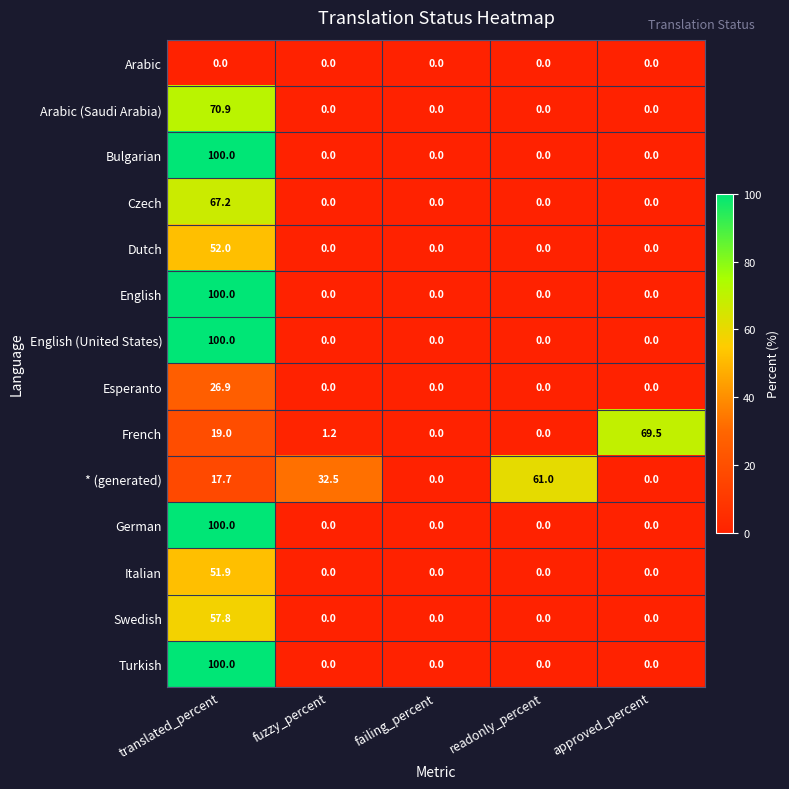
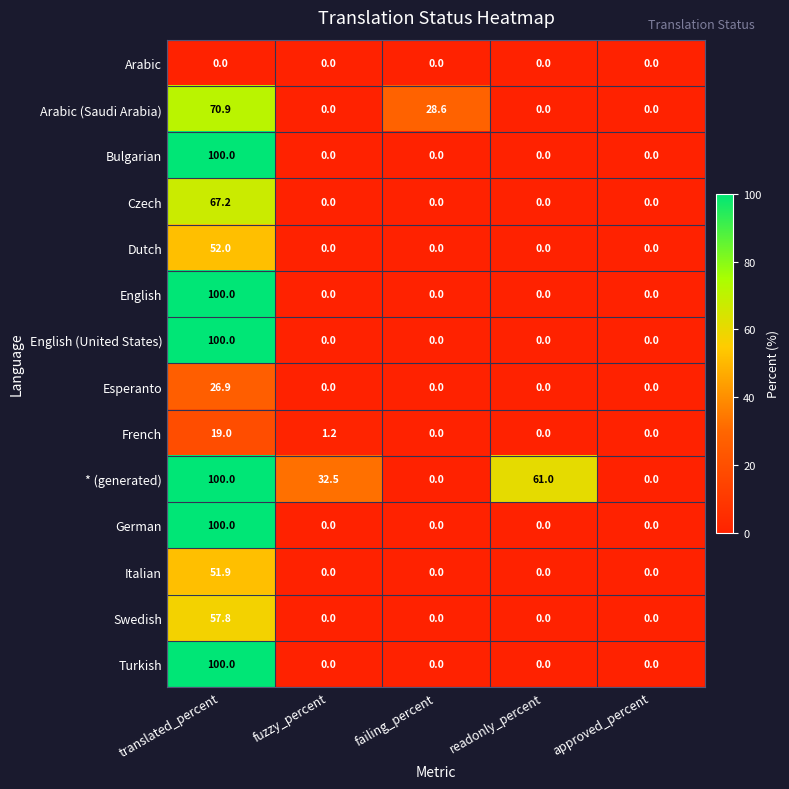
  {
    "Arabic": {
      "translated_percent": 0.0,
      "fuzzy_percent": 0.0,
      "failing_percent": 0.0,
      "readonly_percent": 0.0,
      "approved_percent": 0.0
    },
    "Arabic (Saudi Arabia)": {
      "translated_percent": 70.9,
      "fuzzy_percent": 0.0,
-     "failing_percent": 0.0,
+     "failing_percent": 28.6,
      "readonly_percent": 0.0,
      "approved_percent": 0.0
    },
    "Bulgarian": {
      "translated_percent": 100.0,
      "fuzzy_percent": 0.0,
      "failing_percent": 0.0,
      "readonly_percent": 0.0,
      "approved_percent": 0.0
    },
    "Czech": {
      "translated_percent": 67.2,
      "fuzzy_percent": 0.0,
      "failing_percent": 0.0,
      "readonly_percent": 0.0,
      "approved_percent": 0.0
    },
    "Dutch": {
      "translated_percent": 52.0,
      "fuzzy_percent": 0.0,
      "failing_percent": 0.0,
      "readonly_percent": 0.0,
      "approved_percent": 0.0
    },
    "English": {
      "translated_percent": 100.0,
      "fuzzy_percent": 0.0,
      "failing_percent": 0.0,
      "readonly_percent": 0.0,
      "approved_percent": 0.0
    },
    "English (United States)": {
      "translated_percent": 100.0,
      "fuzzy_percent": 0.0,
      "failing_percent": 0.0,
      "readonly_percent": 0.0,
      "approved_percent": 0.0
    },
    "Esperanto": {
      "translated_percent": 26.9,
      "fuzzy_percent": 0.0,
      "failing_percent": 0.0,
      "readonly_percent": 0.0,
      "approved_percent": 0.0
    },
    "French": {
      "translated_percent": 19.0,
      "fuzzy_percent": 1.2,
      "failing_percent": 0.0,
      "readonly_percent": 0.0,
-     "approved_percent": 69.5
+     "approved_percent": 0.0
    },
    "* (generated)": {
-     "translated_percent": 17.7,
+     "translated_percent": 100.0,
      "fuzzy_percent": 32.5,
      "failing_percent": 0.0,
      "readonly_percent": 61.0,
      "approved_percent": 0.0
    },
    "German": {
      "translated_percent": 100.0,
      "fuzzy_percent": 0.0,
      "failing_percent": 0.0,
      "readonly_percent": 0.0,
      "approved_percent": 0.0
    },
    "Italian": {
      "translated_percent": 51.9,
      "fuzzy_percent": 0.0,
      "failing_percent": 0.0,
      "readonly_percent": 0.0,
      "approved_percent": 0.0
    },
    "Swedish": {
      "translated_percent": 57.8,
      "fuzzy_percent": 0.0,
      "failing_percent": 0.0,
      "readonly_percent": 0.0,
      "approved_percent": 0.0
    },
    "Turkish": {
      "translated_percent": 100.0,
      "fuzzy_percent": 0.0,
      "failing_percent": 0.0,
      "readonly_percent": 0.0,
      "approved_percent": 0.0
    }
  }
